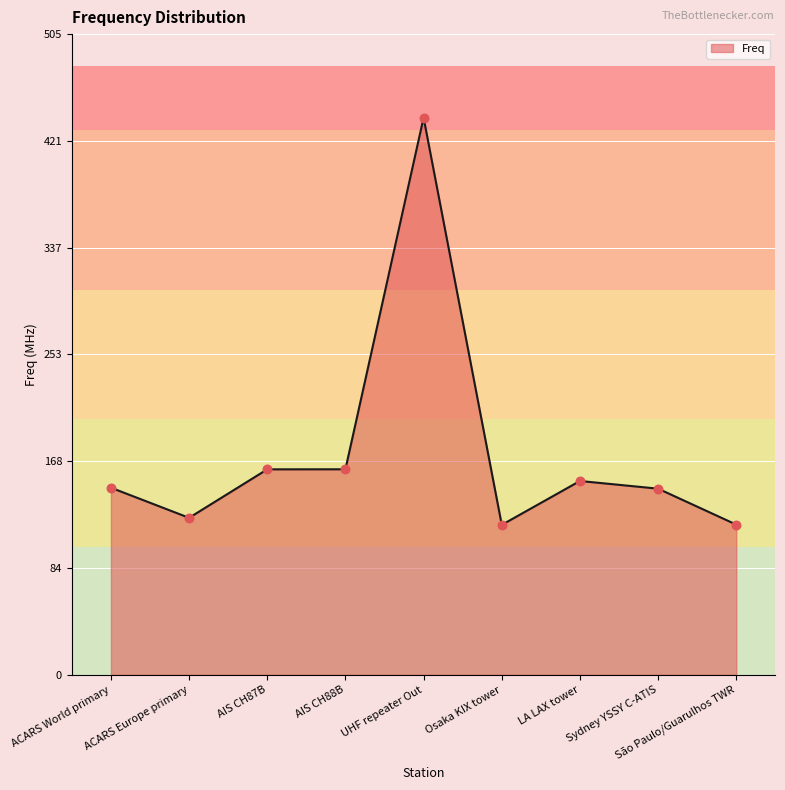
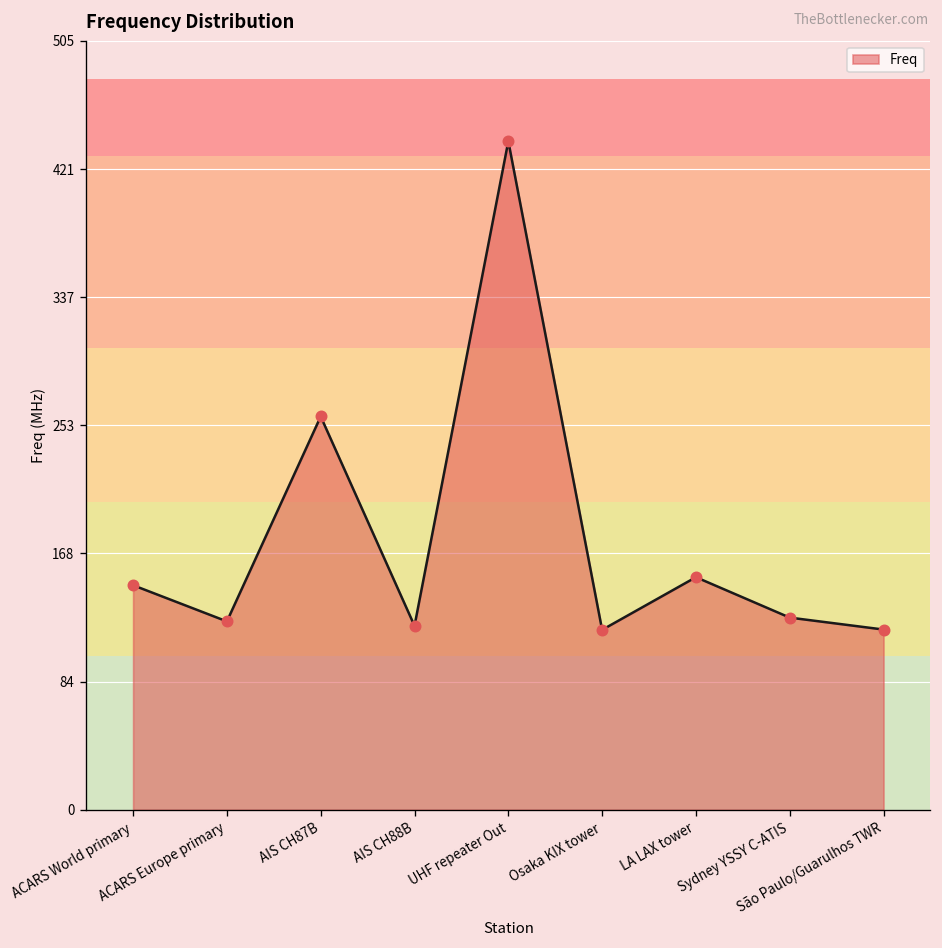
  {
    "ACARS World primary": 148,
    "ACARS Europe primary": 124,
-   "AIS CH87B": 162,
-   "AIS CH88B": 162,
+   "AIS CH87B": 258,
+   "AIS CH88B": 121,
    "UHF repeater Out": 439,
    "Osaka KIX tower": 118,
    "LA LAX tower": 153,
-   "Sydney YSSY C-ATIS": 147,
+   "Sydney YSSY C-ATIS": 126,
    "São Paulo/Guarulhos TWR": 118
  }
